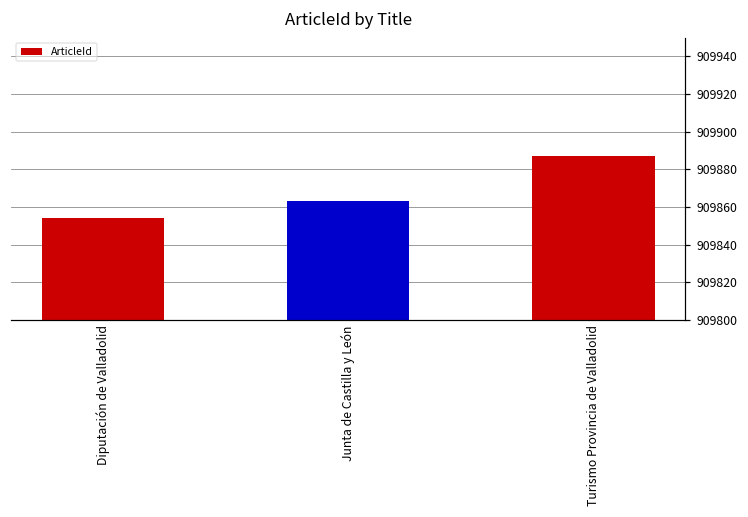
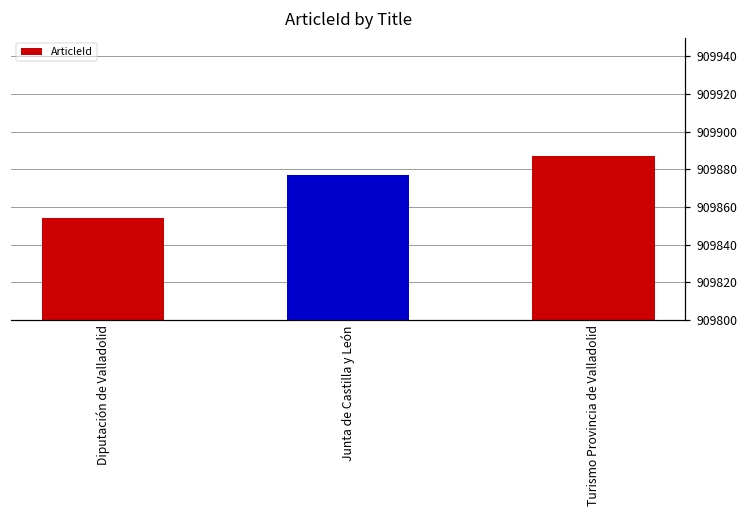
  {
    "Diputación de Valladolid": 909854,
-   "Junta de Castilla y León": 909863,
+   "Junta de Castilla y León": 909877,
    "Turismo Provincia de Valladolid": 909887
  }
